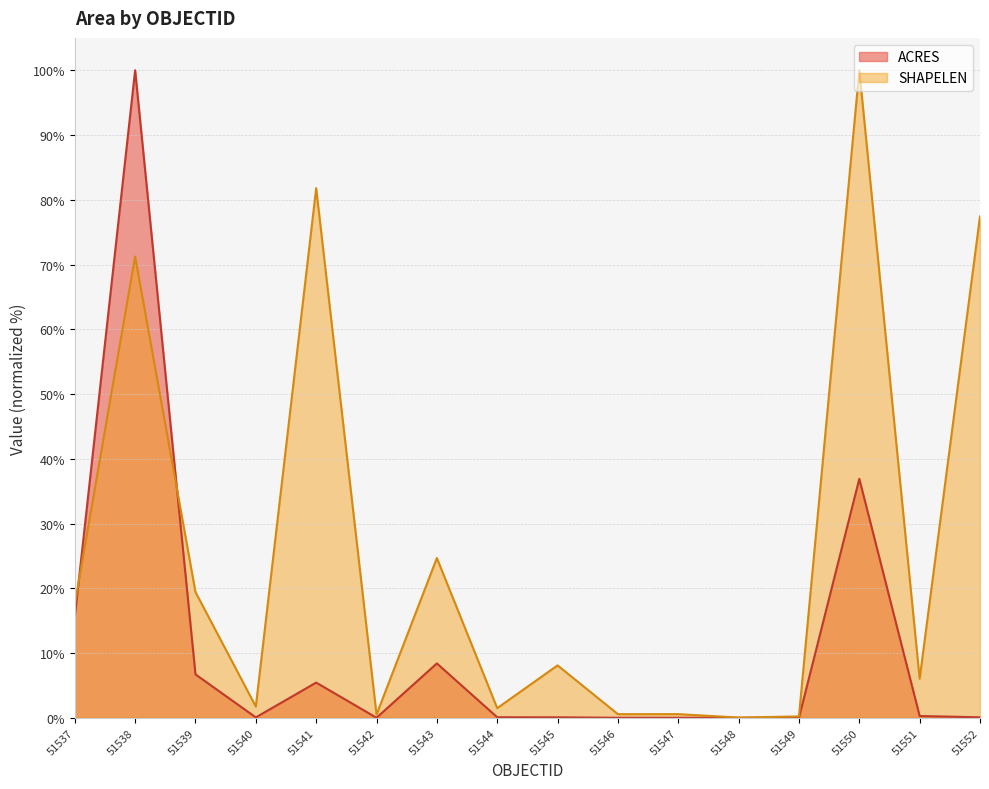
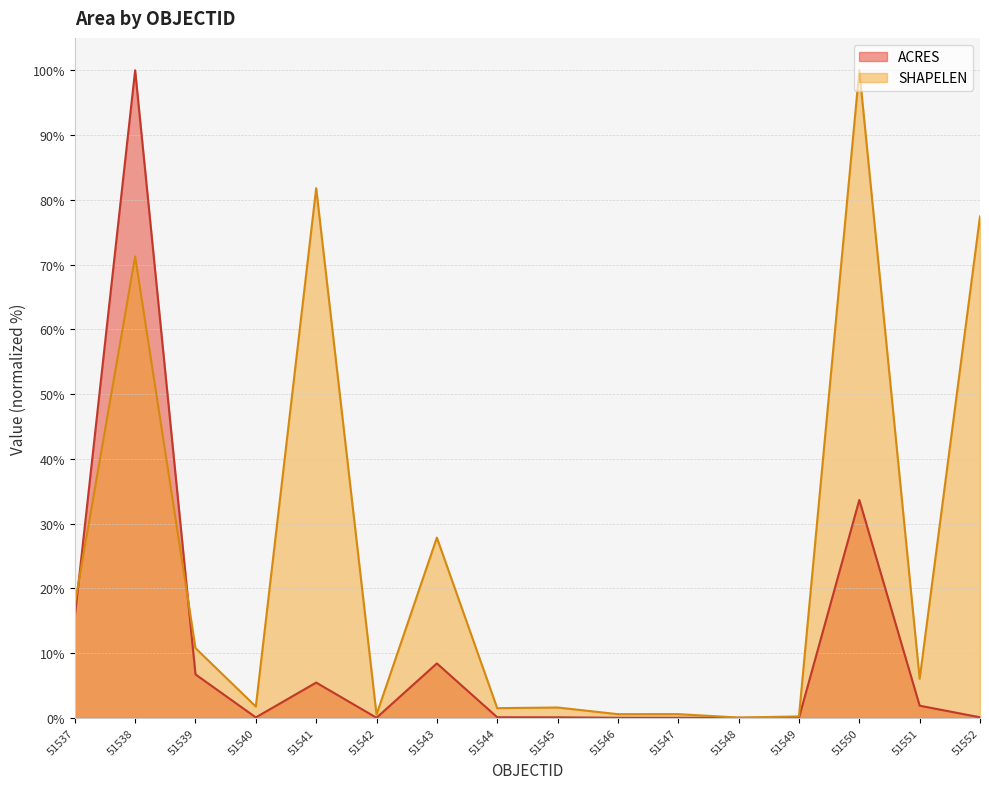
  {
    "ACRES": {
      "51537": "16%",
      "51538": "100%",
      "51539": "7%",
      "51540": "0%",
      "51541": "5%",
      "51542": "0%",
      "51543": "8%",
      "51544": "0%",
      "51545": "0%",
      "51546": "0%",
      "51547": "0%",
-     "51550": "37%",
-     "51551": "0%",
+     "51550": "34%",
+     "51551": "2%",
      "51552": "0%"
    },
    "SHAPELEN": {
      "51537": "18%",
      "51538": "71%",
-     "51539": "19%",
+     "51539": "11%",
      "51540": "2%",
      "51541": "82%",
      "51542": "1%",
-     "51543": "25%",
+     "51543": "28%",
      "51544": "1%",
-     "51545": "8%",
+     "51545": "2%",
      "51546": "1%",
      "51547": "1%",
      "51551": "6%",
      "51552": "77%"
    }
  }
